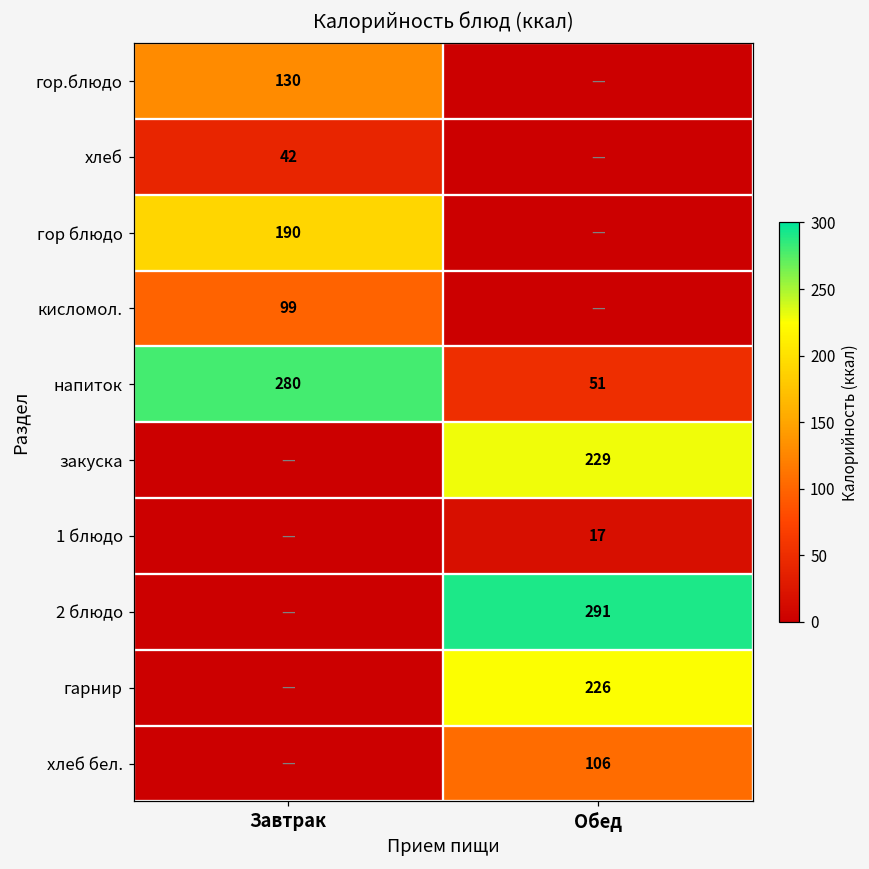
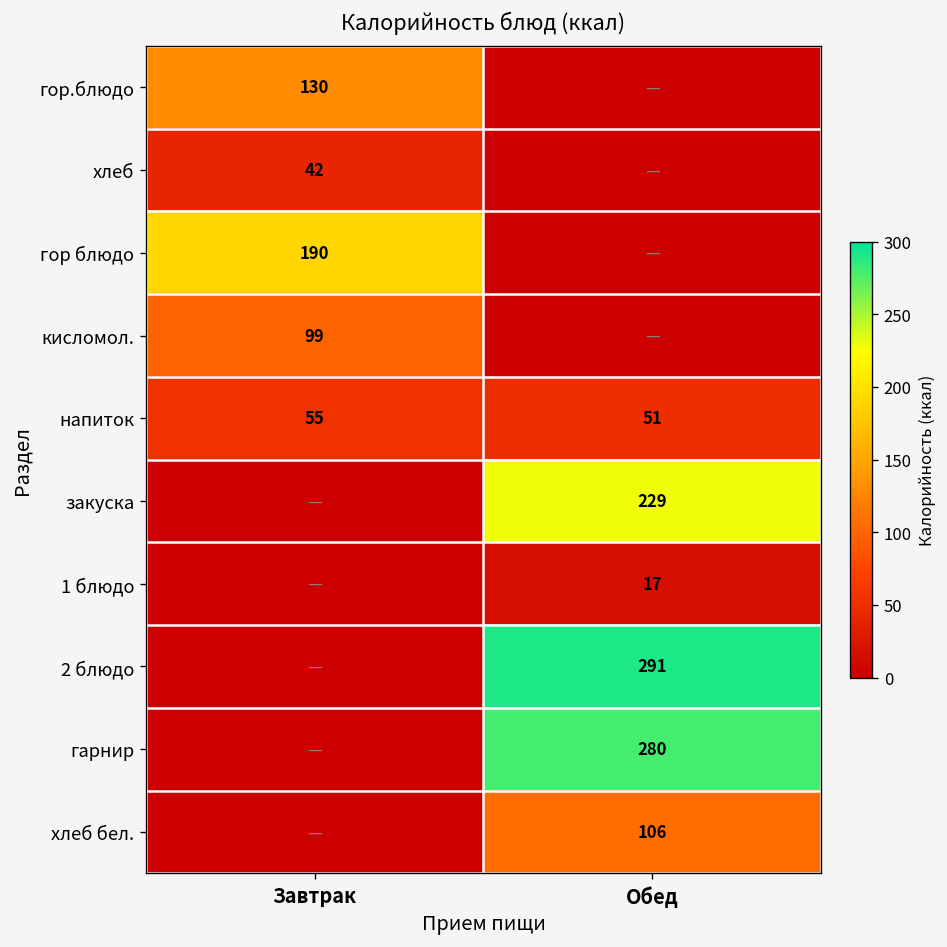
  {
    "гор.блюдо": {
      "Завтрак": 130
    },
    "хлеб": {
      "Завтрак": 42
    },
    "гор блюдо": {
      "Завтрак": 190
    },
    "кисломол.": {
      "Завтрак": 99
    },
    "напиток": {
-     "Завтрак": 280,
+     "Завтрак": 55,
      "Обед": 51
    },
    "закуска": {
      "Обед": 229
    },
    "1 блюдо": {
      "Обед": 17
    },
    "2 блюдо": {
      "Обед": 291
    },
    "гарнир": {
-     "Обед": 226
+     "Обед": 280
    },
    "хлеб бел.": {
      "Обед": 106
    }
  }
